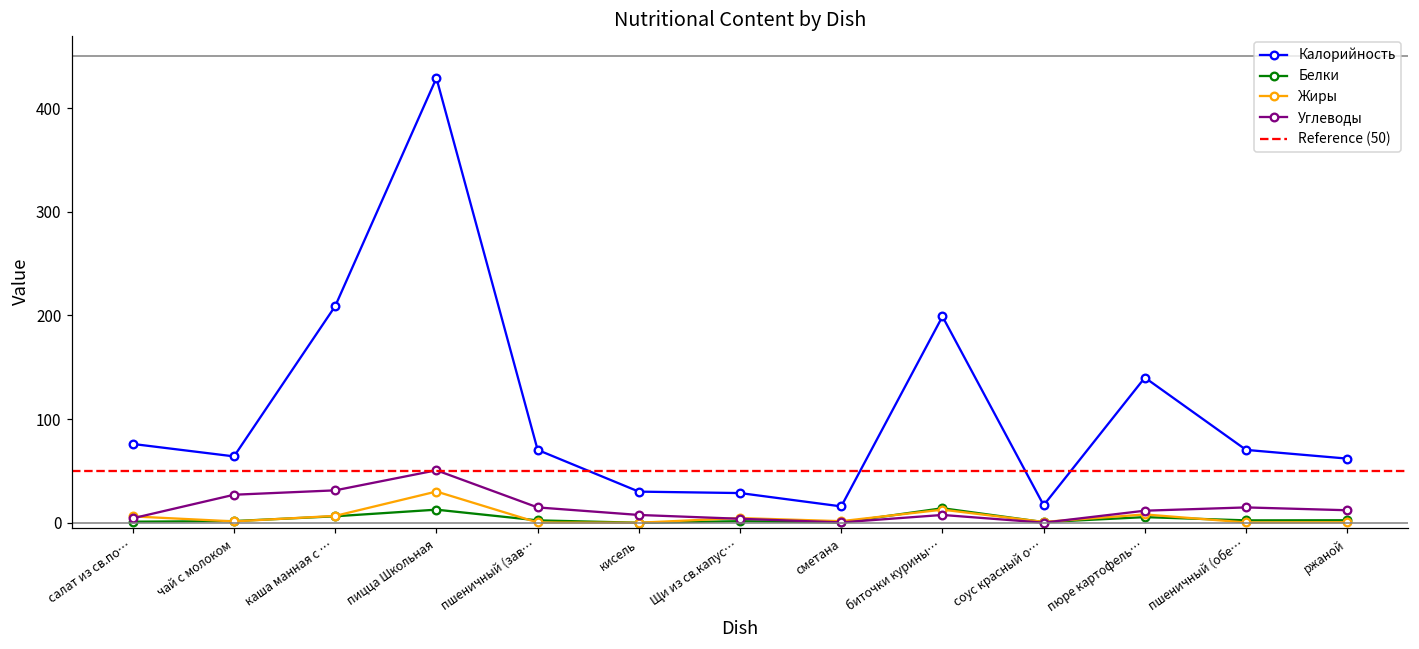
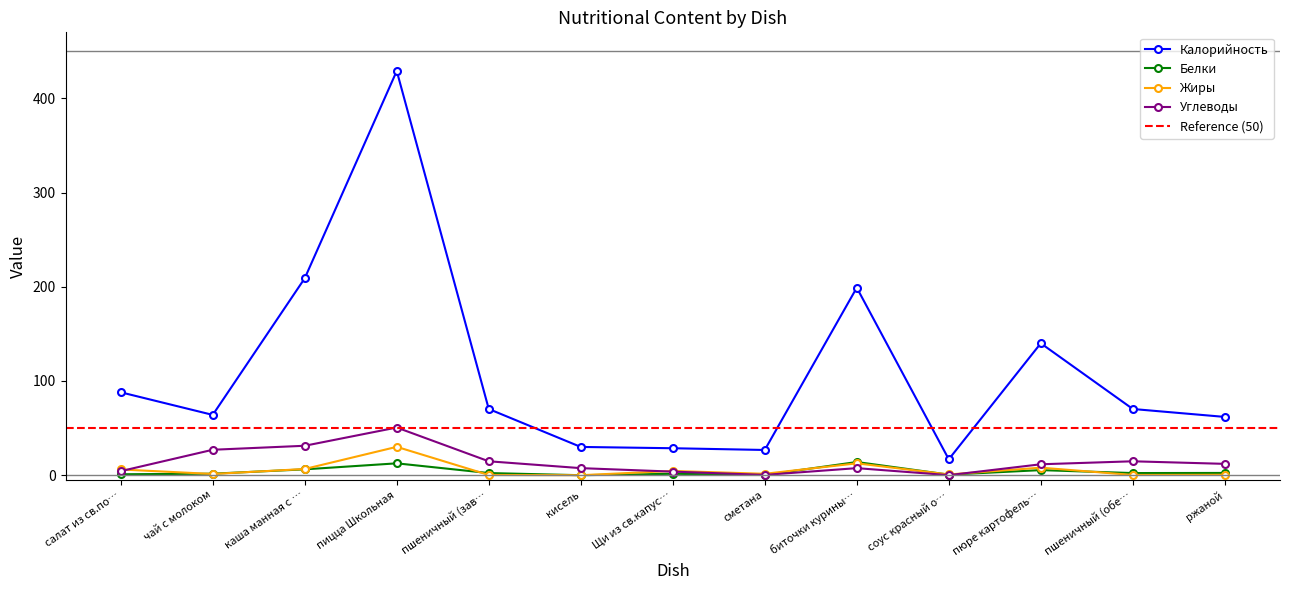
  {
    "Калорийность": {
-     "салат из св.по…": 80,
+     "салат из св.по…": 90,
      "чай с молоком": 60,
      "каша манная с …": 210,
      "пицца Школьная": 430,
      "пшеничный (зав…": 70,
      "кисель": 30,
      "Щи из св.капус…": 30,
-     "сметана": 20,
+     "сметана": 30,
      "биточки курины…": 200,
      "соус красный о…": 20,
      "пюре картофель…": 140,
      "пшеничный (обе…": 70,
      "ржаной": 60
    },
    "Белки": {
      "салат из св.по…": 0,
      "пицца Школьная": 10
    },
    "Жиры": {
      "пицца Школьная": 30
    },
    "Углеводы": {
      "чай с молоком": 30,
      "каша манная с …": 30,
      "пицца Школьная": 50,
      "пшеничный (зав…": 10,
      "кисель": 10,
      "биточки курины…": 10,
      "пюре картофель…": 10,
      "пшеничный (обе…": 10,
      "ржаной": 10
    }
  }
